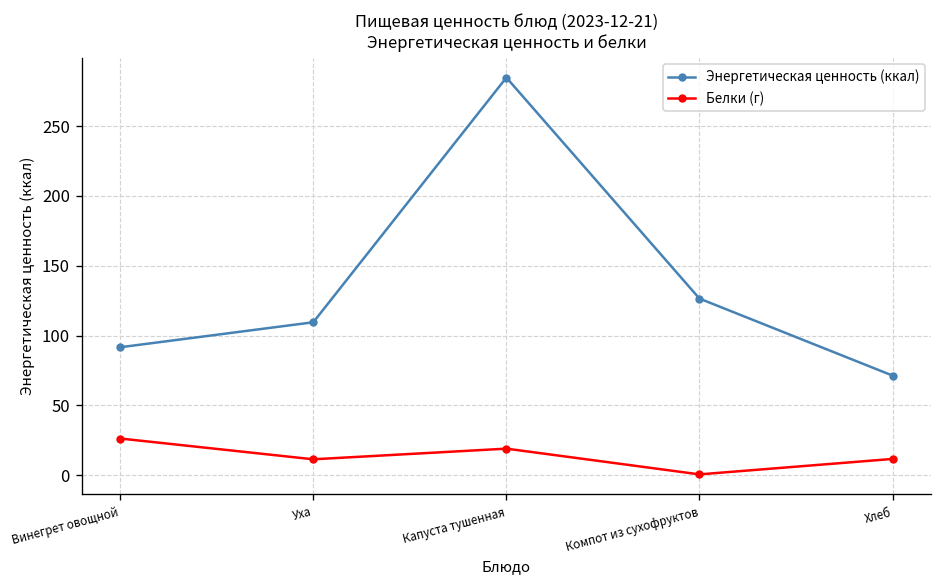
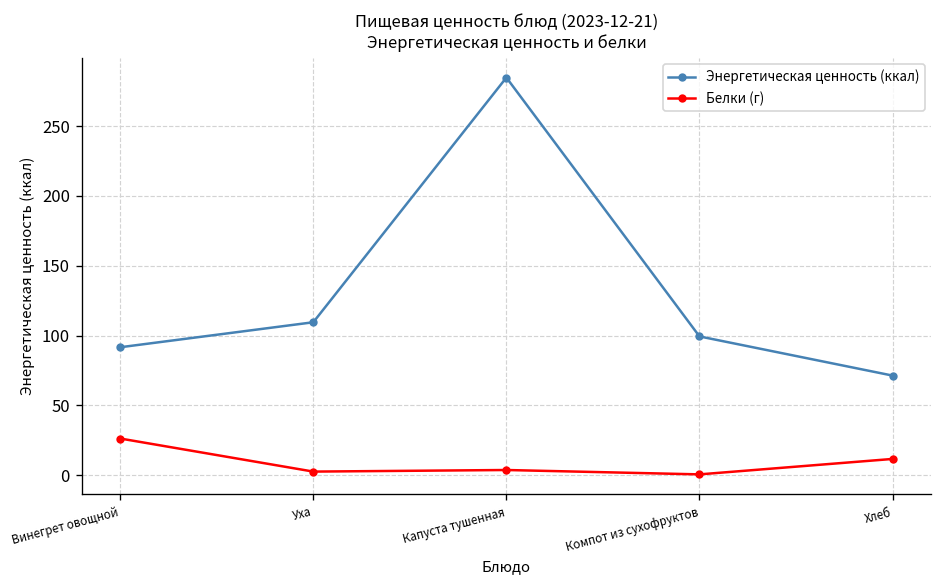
  {
    "Энергетическая ценность (ккал)": {
      "Винегрет овощной": 92,
      "Уха": 110,
      "Капуста тушенная": 285,
-     "Компот из сухофруктов": 126,
+     "Компот из сухофруктов": 99,
      "Хлеб": 71
    },
    "Белки (г)": {
      "Винегрет овощной": 26,
-     "Уха": 11,
-     "Капуста тушенная": 19,
+     "Уха": 3,
+     "Капуста тушенная": 4,
      "Компот из сухофруктов": 1,
      "Хлеб": 12
    }
  }
